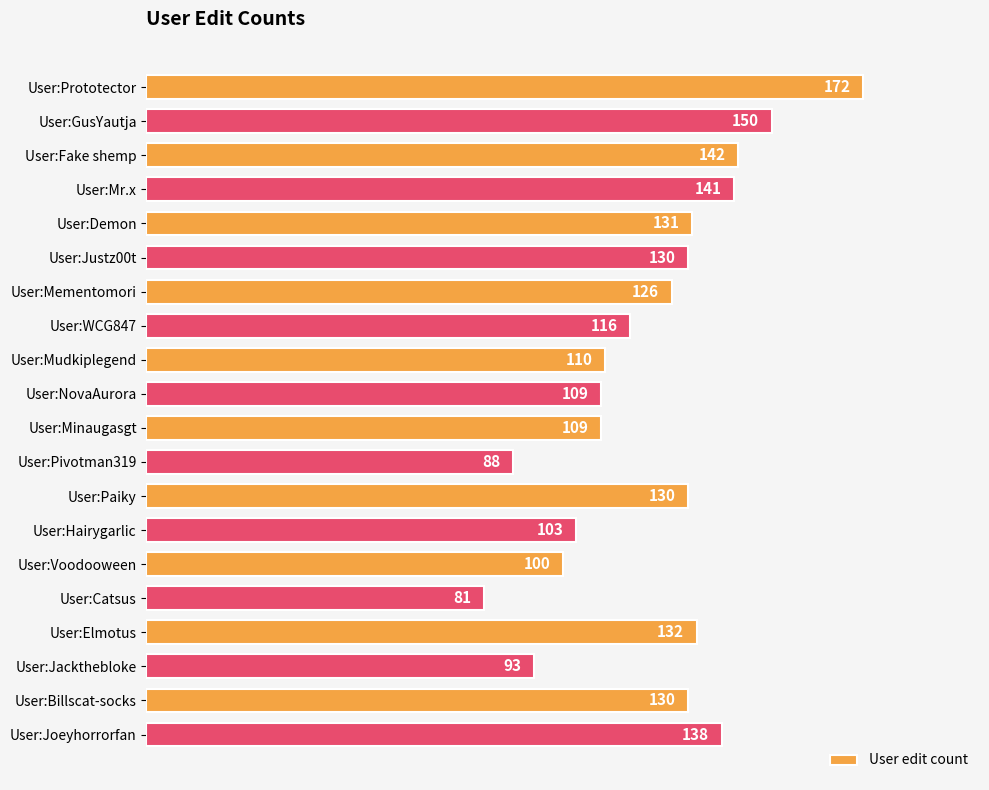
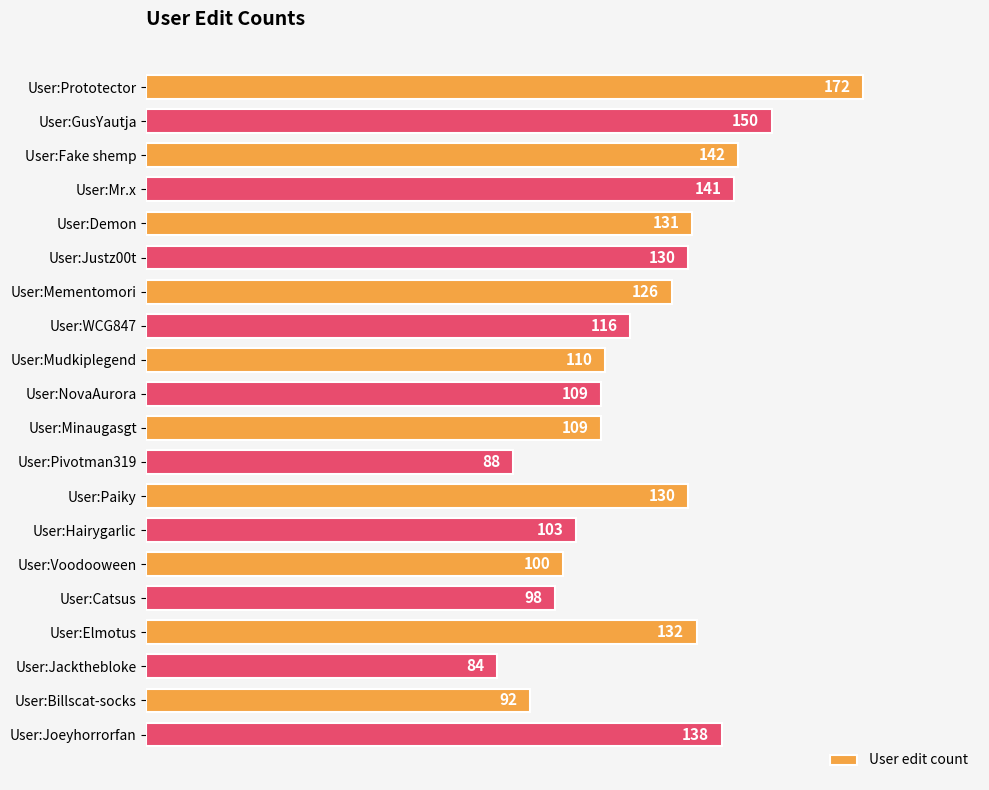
  {
    "User:Prototector": 172,
    "User:GusYautja": 150,
    "User:Fake shemp": 142,
    "User:Mr.x": 141,
    "User:Demon": 131,
    "User:Justz00t": 130,
    "User:Mementomori": 126,
    "User:WCG847": 116,
    "User:Mudkiplegend": 110,
    "User:NovaAurora": 109,
    "User:Minaugasgt": 109,
    "User:Pivotman319": 88,
    "User:Paiky": 130,
    "User:Hairygarlic": 103,
    "User:Voodooween": 100,
-   "User:Catsus": 81,
+   "User:Catsus": 98,
    "User:Elmotus": 132,
-   "User:Jackthebloke": 93,
-   "User:Billscat-socks": 130,
+   "User:Jackthebloke": 84,
+   "User:Billscat-socks": 92,
    "User:Joeyhorrorfan": 138
  }
